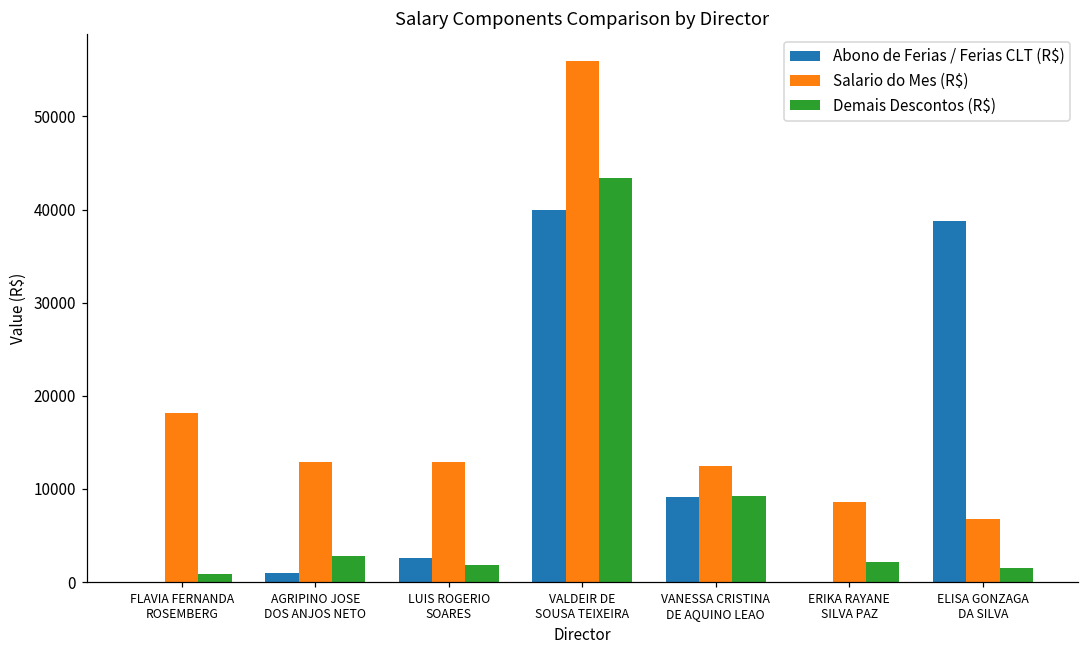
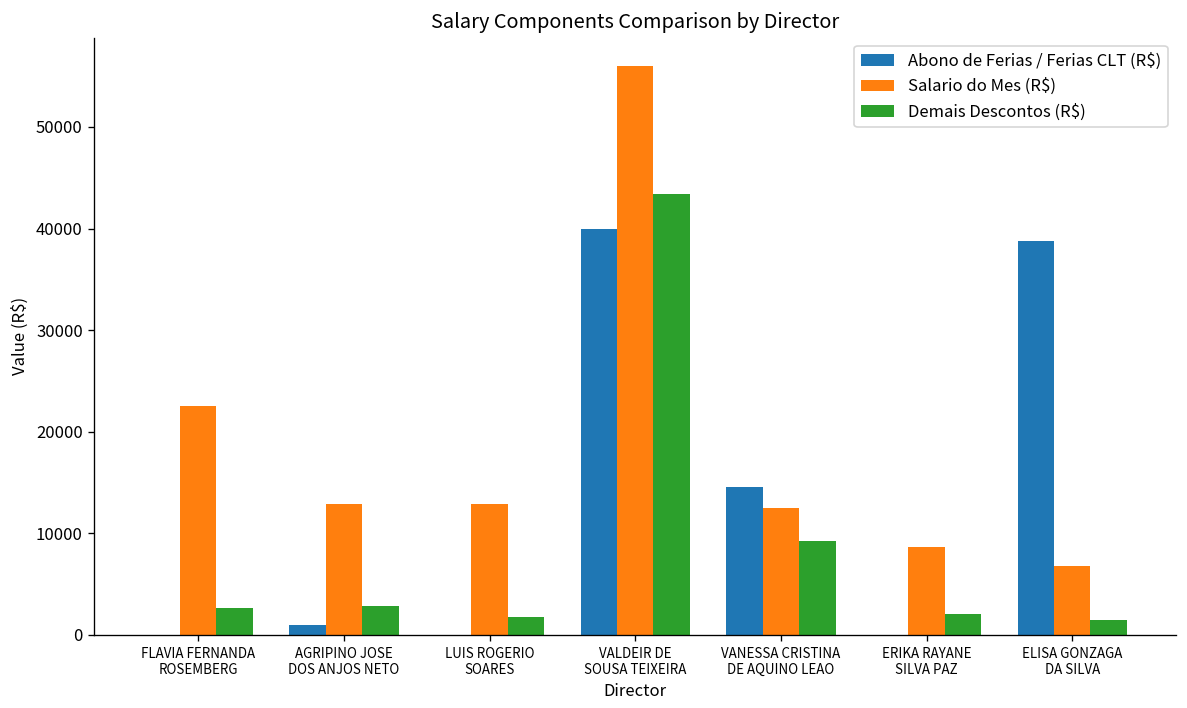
  {
    "Abono de Ferias / Ferias CLT (R$)": {
      "FLAVIA FERNANDA ROSEMBERG": 0,
      "AGRIPINO JOSE DOS ANJOS NETO": 1000,
-     "LUIS ROGERIO SOARES": 3000,
+     "LUIS ROGERIO SOARES": 0,
      "VALDEIR DE SOUSA TEIXEIRA": 40000,
-     "VANESSA CRISTINA DE AQUINO LEAO": 9000,
+     "VANESSA CRISTINA DE AQUINO LEAO": 15000,
      "ERIKA RAYANE SILVA PAZ": 0,
      "ELISA GONZAGA DA SILVA": 39000
    },
    "Salario do Mes (R$)": {
-     "FLAVIA FERNANDA ROSEMBERG": 18000,
+     "FLAVIA FERNANDA ROSEMBERG": 23000,
      "AGRIPINO JOSE DOS ANJOS NETO": 13000,
      "LUIS ROGERIO SOARES": 13000,
      "VALDEIR DE SOUSA TEIXEIRA": 56000,
      "VANESSA CRISTINA DE AQUINO LEAO": 13000,
      "ERIKA RAYANE SILVA PAZ": 9000,
      "ELISA GONZAGA DA SILVA": 7000
    },
    "Demais Descontos (R$)": {
-     "FLAVIA FERNANDA ROSEMBERG": 1000,
+     "FLAVIA FERNANDA ROSEMBERG": 3000,
      "AGRIPINO JOSE DOS ANJOS NETO": 3000,
      "LUIS ROGERIO SOARES": 2000,
      "VALDEIR DE SOUSA TEIXEIRA": 43000,
      "VANESSA CRISTINA DE AQUINO LEAO": 9000,
      "ERIKA RAYANE SILVA PAZ": 2000,
      "ELISA GONZAGA DA SILVA": 1000
    }
  }
